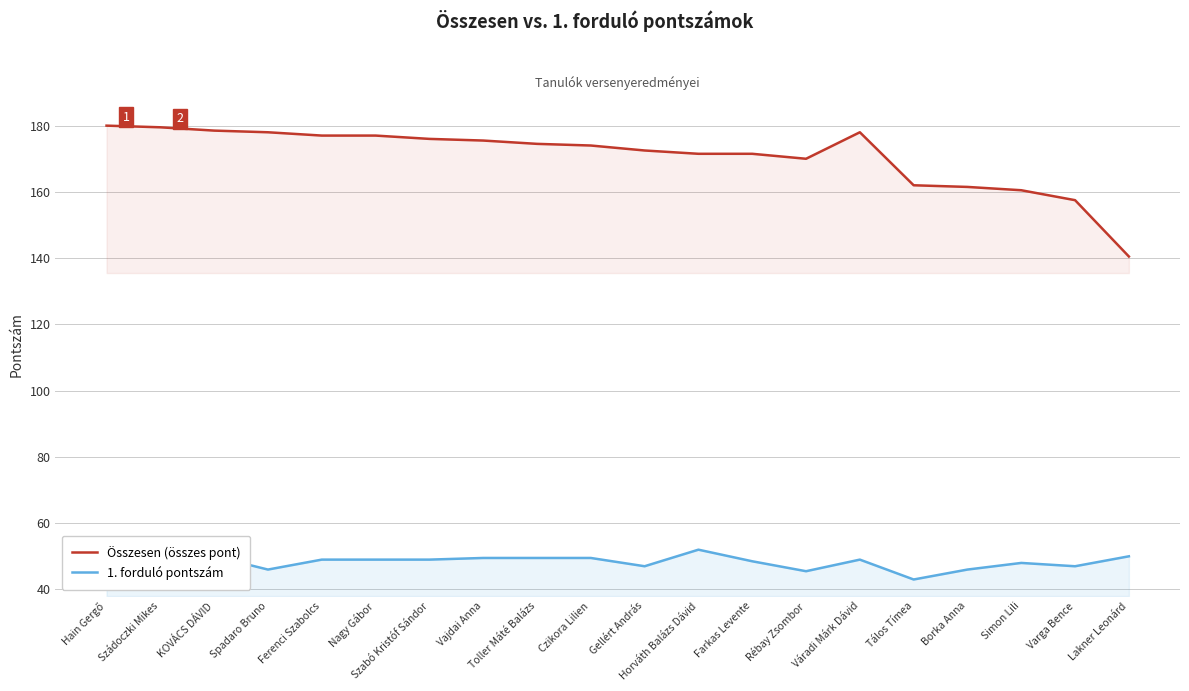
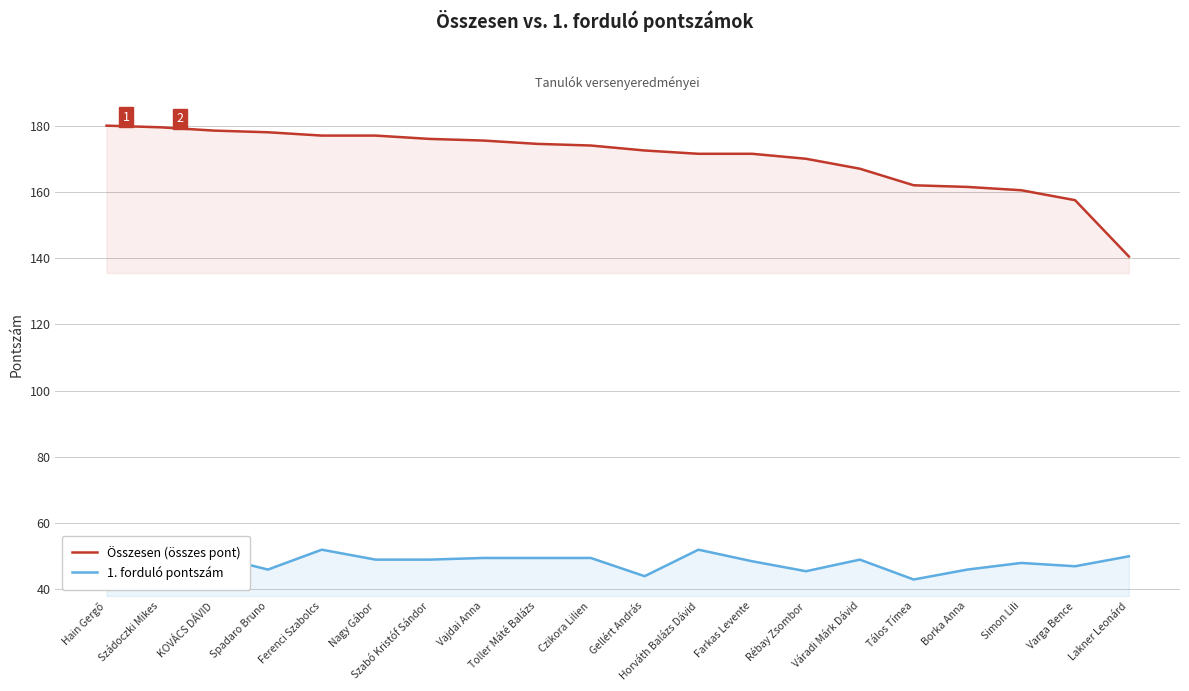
  {
    "Összesen (összes pont)": {
      "KOVÁCS DÁVID": 179,
      "Spadaro Bruno": 178,
      "Ferenci Szabolcs": 177,
      "Nagy Gábor": 177,
      "Szabó Kristóf Sándor": 176,
      "Vajdai Anna": 176,
      "Toller Máté Balázs": 175,
      "Czikora Lilien": 174,
      "Gellért András": 173,
      "Horváth Balázs Dávid": 172,
      "Farkas Levente": 172,
      "Rébay Zsombor": 170,
-     "Váradi Márk Dávid": 178,
+     "Váradi Márk Dávid": 167,
      "Tálos Tímea": 162,
      "Borka Anna": 162,
      "Simon Lili": 161,
      "Varga Bence": 158,
      "Lakner Leonárd": 141
    },
    "1. forduló pontszám": {
      "Spadaro Bruno": 46,
-     "Ferenci Szabolcs": 49,
+     "Ferenci Szabolcs": 52,
      "Nagy Gábor": 49,
      "Szabó Kristóf Sándor": 49,
      "Vajdai Anna": 50,
      "Toller Máté Balázs": 50,
      "Czikora Lilien": 50,
-     "Gellért András": 47,
+     "Gellért András": 44,
      "Horváth Balázs Dávid": 52,
      "Farkas Levente": 49,
      "Rébay Zsombor": 46,
      "Váradi Márk Dávid": 49,
      "Tálos Tímea": 43,
      "Borka Anna": 46,
      "Simon Lili": 48,
      "Varga Bence": 47,
      "Lakner Leonárd": 50
    }
  }
